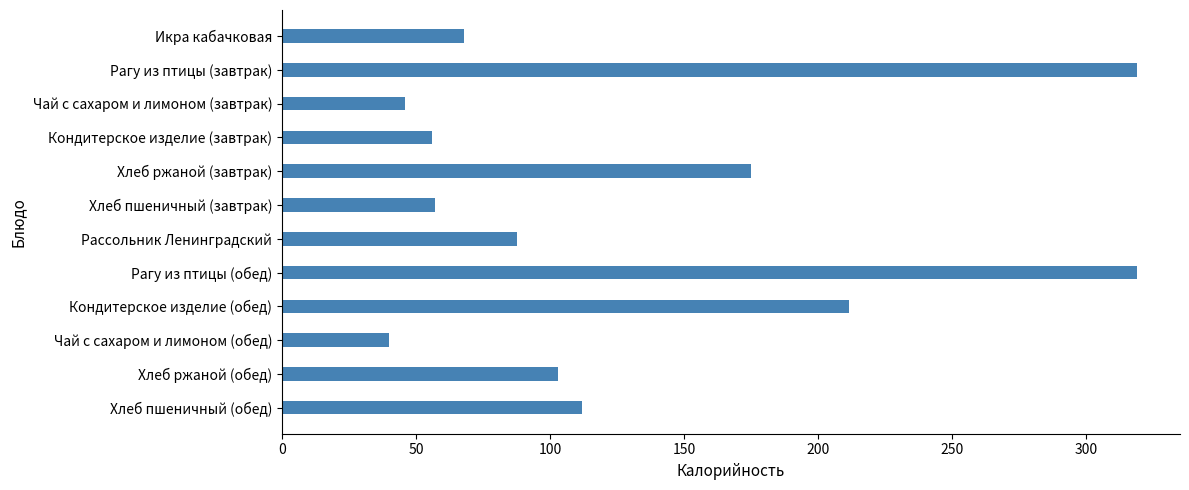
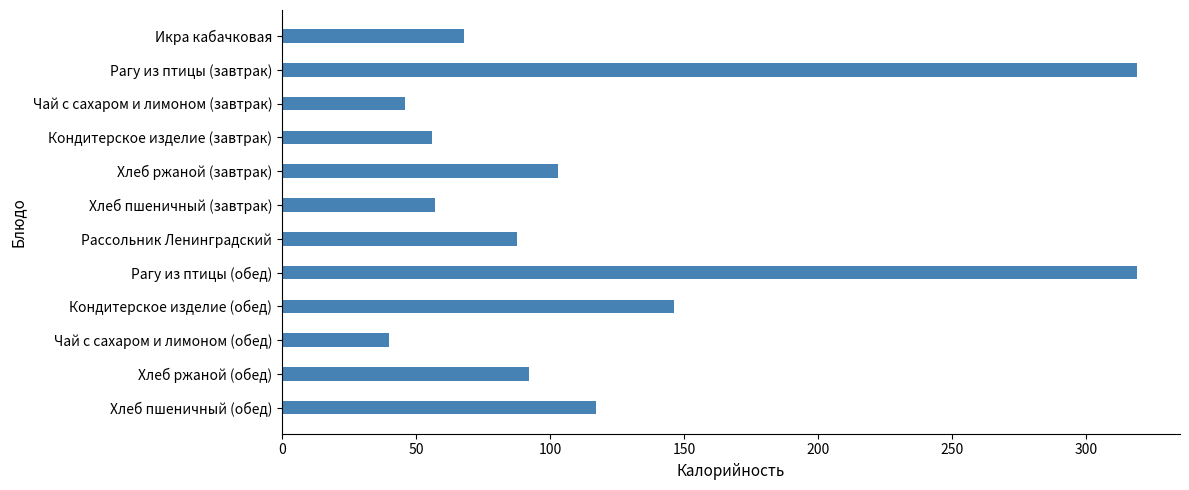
  {
    "Икра кабачковая": 68,
    "Рагу из птицы (завтрак)": 319,
    "Чай с сахаром и лимоном (завтрак)": 46,
    "Кондитерское изделие (завтрак)": 56,
-   "Хлеб ржаной (завтрак)": 175,
+   "Хлеб ржаной (завтрак)": 103,
    "Хлеб пшеничный (завтрак)": 57,
    "Рассольник Ленинградский": 88,
    "Рагу из птицы (обед)": 319,
-   "Кондитерское изделие (обед)": 211,
+   "Кондитерское изделие (обед)": 146,
    "Чай с сахаром и лимоном (обед)": 40,
-   "Хлеб ржаной (обед)": 103,
-   "Хлеб пшеничный (обед)": 112
+   "Хлеб ржаной (обед)": 92,
+   "Хлеб пшеничный (обед)": 117
  }
